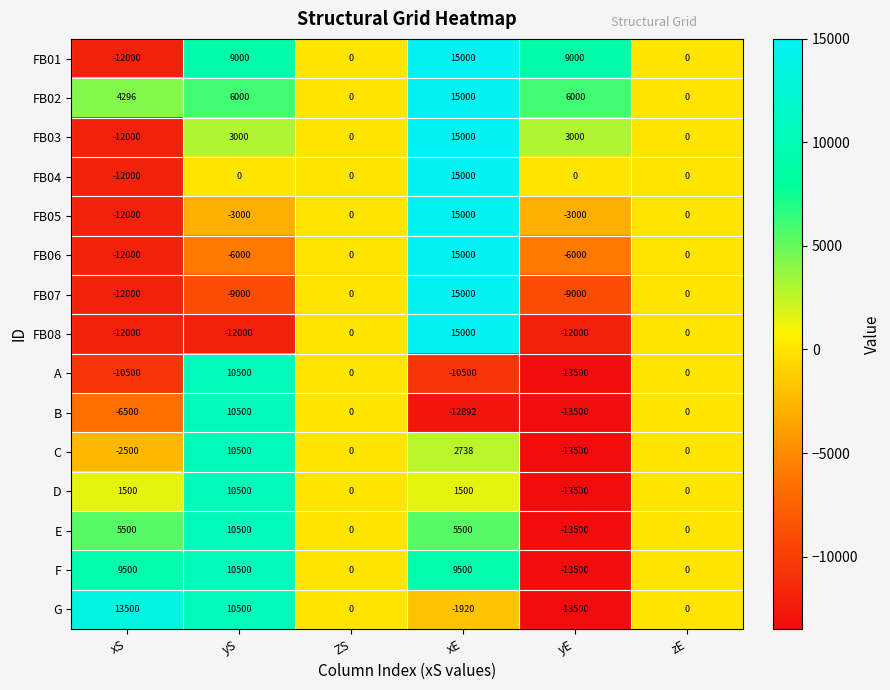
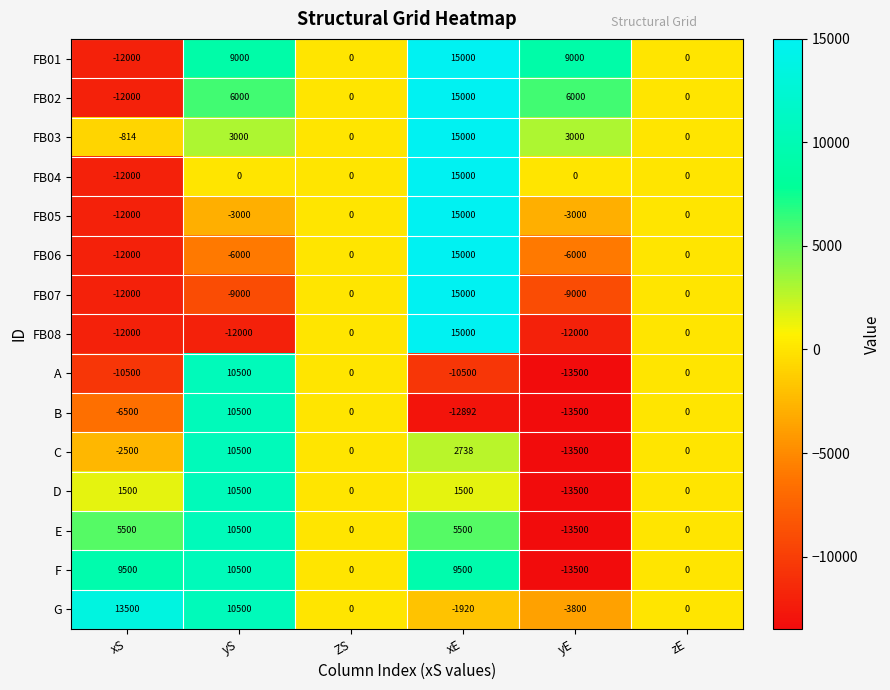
  {
    "FB01": {
      "xS": -12000,
      "yS": 9000,
      "ZS": 0,
      "xE": 15000,
      "yE": 9000,
      "zE": 0
    },
    "FB02": {
-     "xS": 4296,
+     "xS": -12000,
      "yS": 6000,
      "ZS": 0,
      "xE": 15000,
      "yE": 6000,
      "zE": 0
    },
    "FB03": {
-     "xS": -12000,
+     "xS": -814,
      "yS": 3000,
      "ZS": 0,
      "xE": 15000,
      "yE": 3000,
      "zE": 0
    },
    "FB04": {
      "xS": -12000,
      "yS": 0,
      "ZS": 0,
      "xE": 15000,
      "yE": 0,
      "zE": 0
    },
    "FB05": {
      "xS": -12000,
      "yS": -3000,
      "ZS": 0,
      "xE": 15000,
      "yE": -3000,
      "zE": 0
    },
    "FB06": {
      "xS": -12000,
      "yS": -6000,
      "ZS": 0,
      "xE": 15000,
      "yE": -6000,
      "zE": 0
    },
    "FB07": {
      "xS": -12000,
      "yS": -9000,
      "ZS": 0,
      "xE": 15000,
      "yE": -9000,
      "zE": 0
    },
    "FB08": {
      "xS": -12000,
      "yS": -12000,
      "ZS": 0,
      "xE": 15000,
      "yE": -12000,
      "zE": 0
    },
    "A": {
      "xS": -10500,
      "yS": 10500,
      "ZS": 0,
      "xE": -10500,
      "yE": -13500,
      "zE": 0
    },
    "B": {
      "xS": -6500,
      "yS": 10500,
      "ZS": 0,
      "xE": -12892,
      "yE": -13500,
      "zE": 0
    },
    "C": {
      "xS": -2500,
      "yS": 10500,
      "ZS": 0,
      "xE": 2738,
      "yE": -13500,
      "zE": 0
    },
    "D": {
      "xS": 1500,
      "yS": 10500,
      "ZS": 0,
      "xE": 1500,
      "yE": -13500,
      "zE": 0
    },
    "E": {
      "xS": 5500,
      "yS": 10500,
      "ZS": 0,
      "xE": 5500,
      "yE": -13500,
      "zE": 0
    },
    "F": {
      "xS": 9500,
      "yS": 10500,
      "ZS": 0,
      "xE": 9500,
      "yE": -13500,
      "zE": 0
    },
    "G": {
      "xS": 13500,
      "yS": 10500,
      "ZS": 0,
      "xE": -1920,
-     "yE": -13500,
+     "yE": -3800,
      "zE": 0
    }
  }
